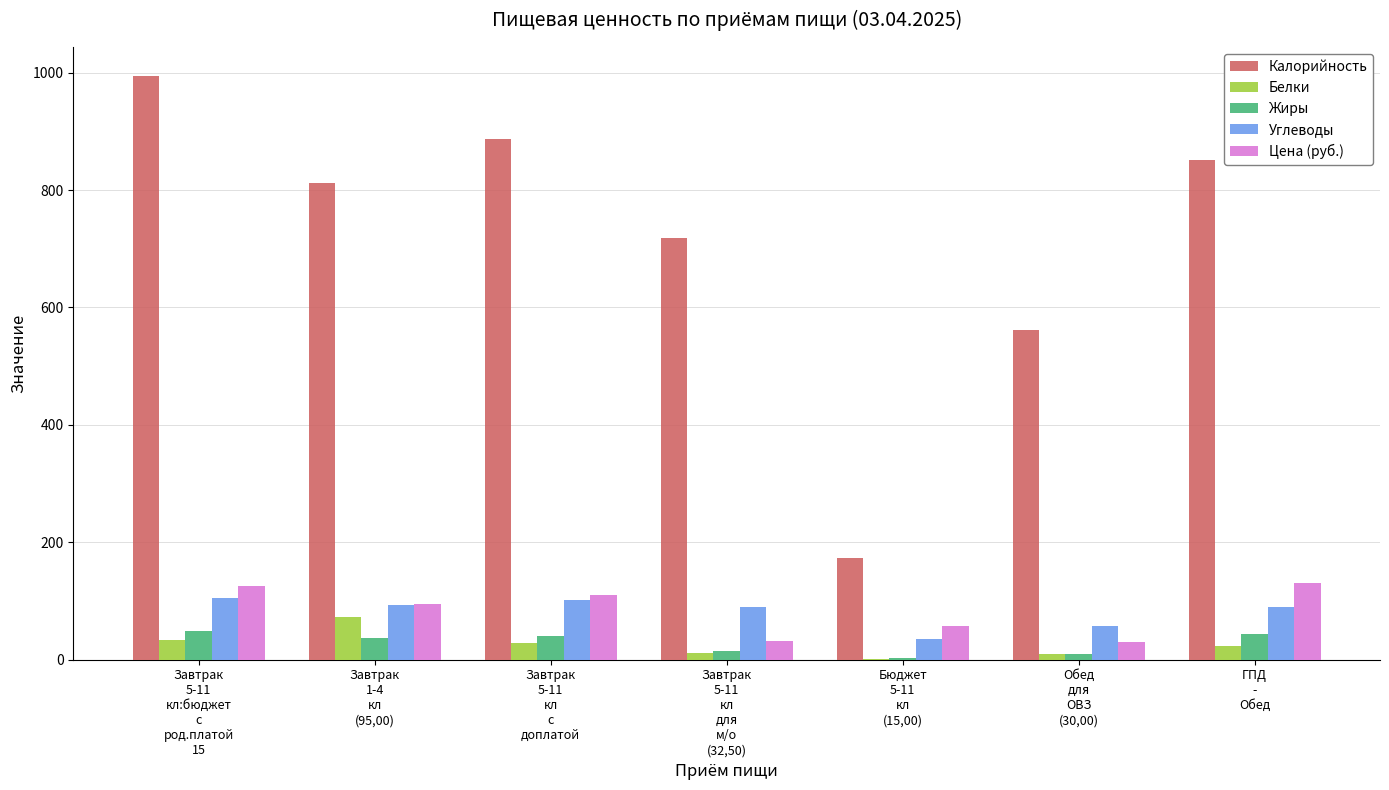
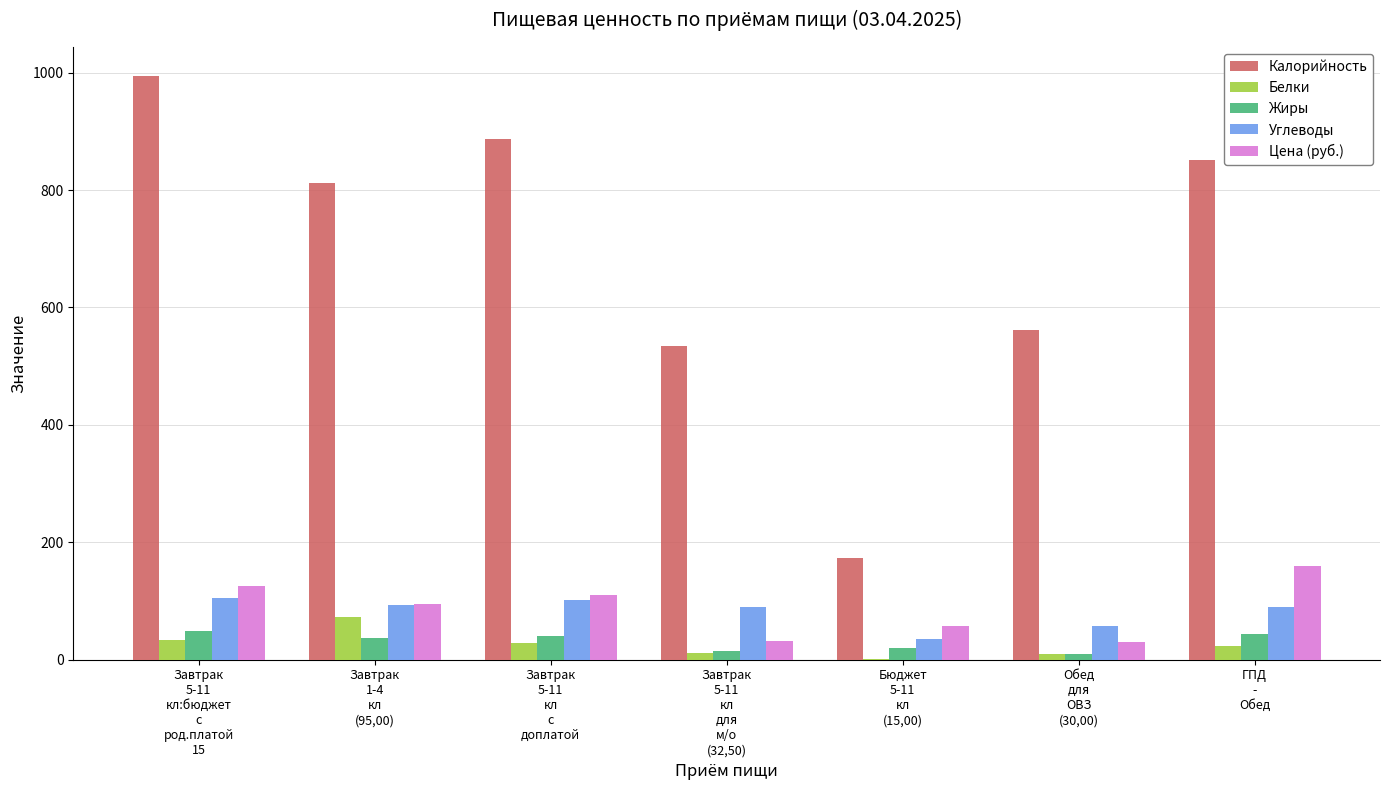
  {
    "Калорийность": {
      "Завтрак 5-11 кл:бюджет с род.платой 15": 990,
      "Завтрак 1-4 кл (95,00)": 810,
      "Завтрак 5-11 кл с доплатой": 890,
-     "Завтрак 5-11 кл для м/о (32,50)": 720,
+     "Завтрак 5-11 кл для м/о (32,50)": 530,
      "Бюджет 5-11 кл (15,00)": 170,
      "Обед для ОВЗ (30,00)": 560,
      "ГПД - Обед": 850
    },
    "Белки": {
      "Завтрак 5-11 кл:бюджет с род.платой 15": 30,
      "Завтрак 1-4 кл (95,00)": 70,
      "Завтрак 5-11 кл с доплатой": 30,
      "Завтрак 5-11 кл для м/о (32,50)": 10,
      "Обед для ОВЗ (30,00)": 10,
      "ГПД - Обед": 20
    },
    "Жиры": {
      "Завтрак 5-11 кл:бюджет с род.платой 15": 50,
      "Завтрак 1-4 кл (95,00)": 40,
      "Завтрак 5-11 кл с доплатой": 40,
      "Завтрак 5-11 кл для м/о (32,50)": 20,
-     "Бюджет 5-11 кл (15,00)": 0,
+     "Бюджет 5-11 кл (15,00)": 20,
      "Обед для ОВЗ (30,00)": 10,
      "ГПД - Обед": 40
    },
    "Углеводы": {
      "Завтрак 5-11 кл:бюджет с род.платой 15": 110,
      "Завтрак 1-4 кл (95,00)": 90,
      "Завтрак 5-11 кл с доплатой": 100,
      "Завтрак 5-11 кл для м/о (32,50)": 90,
      "Бюджет 5-11 кл (15,00)": 40,
      "Обед для ОВЗ (30,00)": 60,
      "ГПД - Обед": 90
    },
    "Цена (руб.)": {
      "Завтрак 5-11 кл:бюджет с род.платой 15": 130,
      "Завтрак 1-4 кл (95,00)": 100,
      "Завтрак 5-11 кл с доплатой": 110,
      "Завтрак 5-11 кл для м/о (32,50)": 30,
      "Бюджет 5-11 кл (15,00)": 60,
      "Обед для ОВЗ (30,00)": 30,
-     "ГПД - Обед": 130
+     "ГПД - Обед": 160
    }
  }
